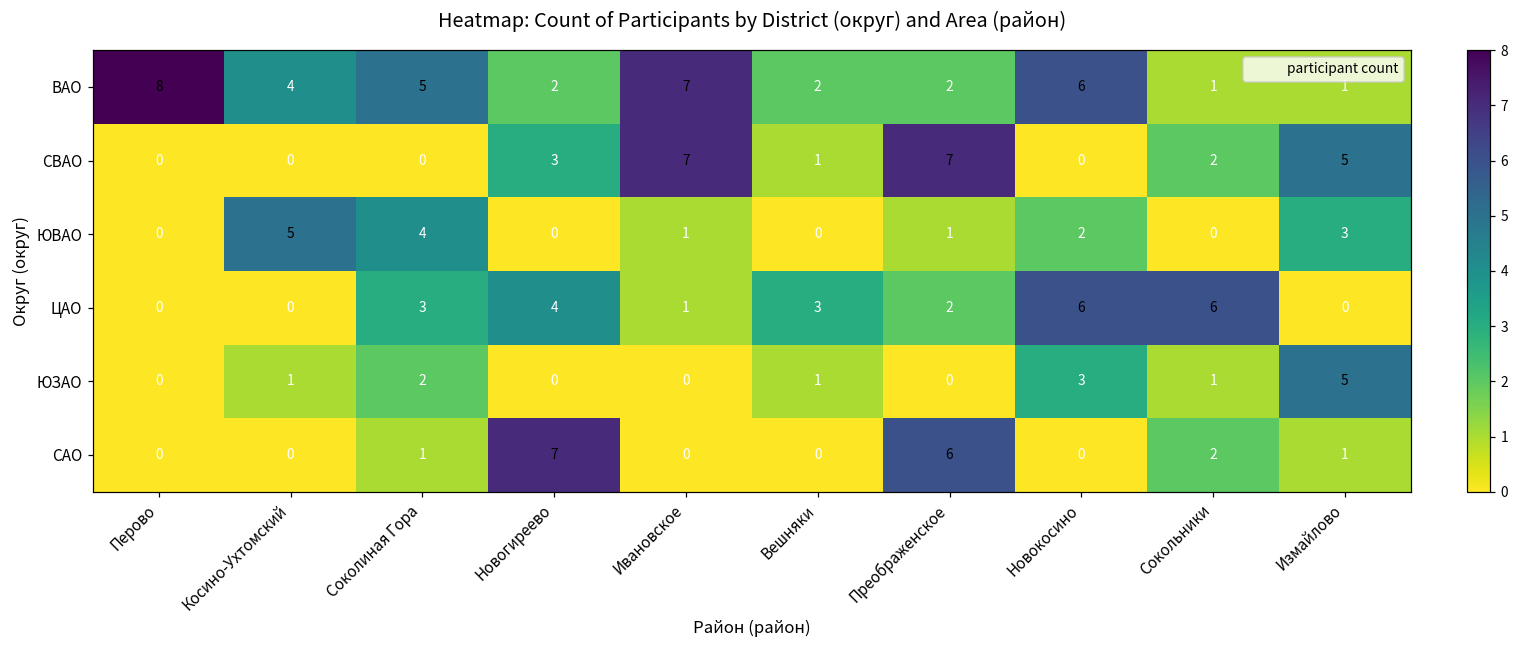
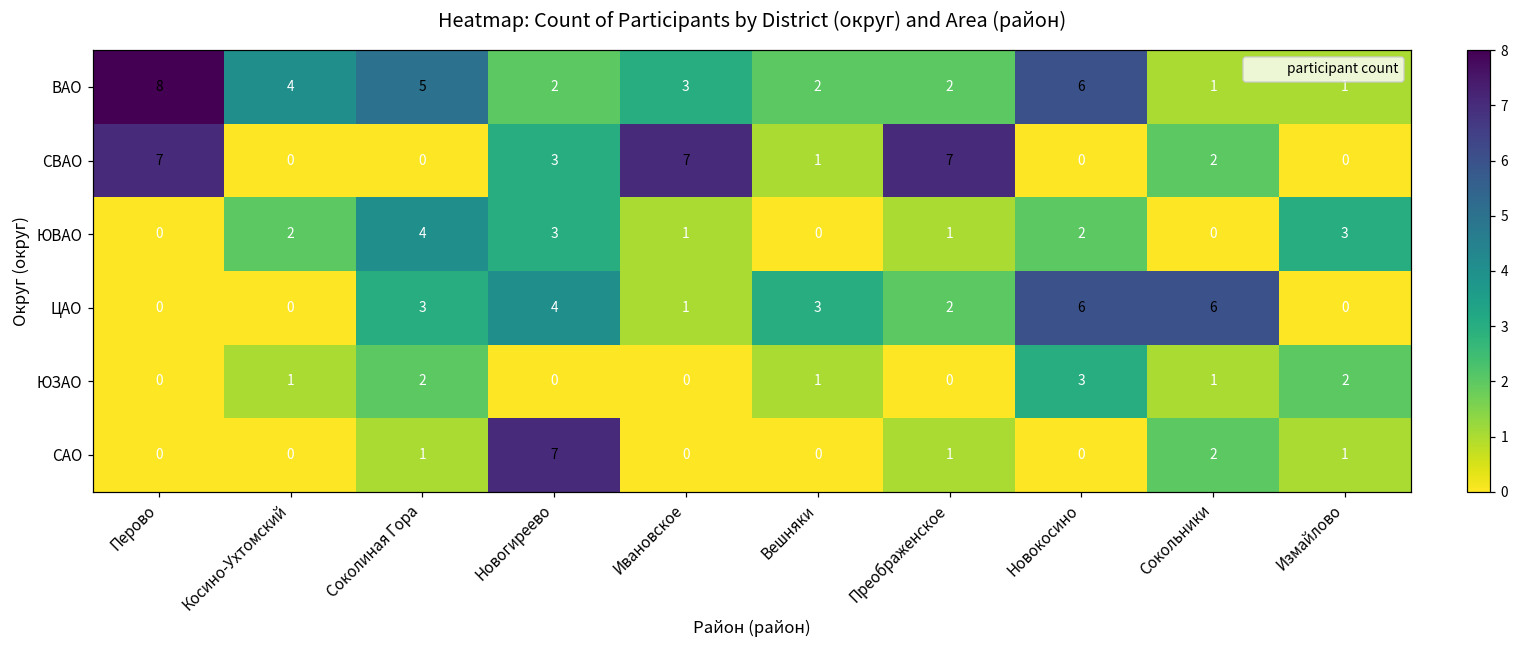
  {
    "ВАО": {
      "Перово": 8,
      "Косино-Ухтомский": 4,
      "Соколиная Гора": 5,
      "Новогиреево": 2,
-     "Ивановское": 7,
+     "Ивановское": 3,
      "Вешняки": 2,
      "Преображенское": 2,
      "Новокосино": 6,
      "Сокольники": 1
    },
    "СВАО": {
-     "Перово": 0,
+     "Перово": 7,
      "Косино-Ухтомский": 0,
      "Соколиная Гора": 0,
      "Новогиреево": 3,
      "Ивановское": 7,
      "Вешняки": 1,
      "Преображенское": 7,
      "Новокосино": 0,
      "Сокольники": 2,
-     "Измайлово": 5
+     "Измайлово": 0
    },
    "ЮВАО": {
      "Перово": 0,
-     "Косино-Ухтомский": 5,
+     "Косино-Ухтомский": 2,
      "Соколиная Гора": 4,
-     "Новогиреево": 0,
+     "Новогиреево": 3,
      "Ивановское": 1,
      "Вешняки": 0,
      "Преображенское": 1,
      "Новокосино": 2,
      "Сокольники": 0,
      "Измайлово": 3
    },
    "ЦАО": {
      "Перово": 0,
      "Косино-Ухтомский": 0,
      "Соколиная Гора": 3,
      "Новогиреево": 4,
      "Ивановское": 1,
      "Вешняки": 3,
      "Преображенское": 2,
      "Новокосино": 6,
      "Сокольники": 6,
      "Измайлово": 0
    },
    "ЮЗАО": {
      "Перово": 0,
      "Косино-Ухтомский": 1,
      "Соколиная Гора": 2,
      "Новогиреево": 0,
      "Ивановское": 0,
      "Вешняки": 1,
      "Преображенское": 0,
      "Новокосино": 3,
      "Сокольники": 1,
-     "Измайлово": 5
+     "Измайлово": 2
    },
    "САО": {
      "Перово": 0,
      "Косино-Ухтомский": 0,
      "Соколиная Гора": 1,
      "Новогиреево": 7,
      "Ивановское": 0,
      "Вешняки": 0,
-     "Преображенское": 6,
+     "Преображенское": 1,
      "Новокосино": 0,
      "Сокольники": 2,
      "Измайлово": 1
    }
  }
